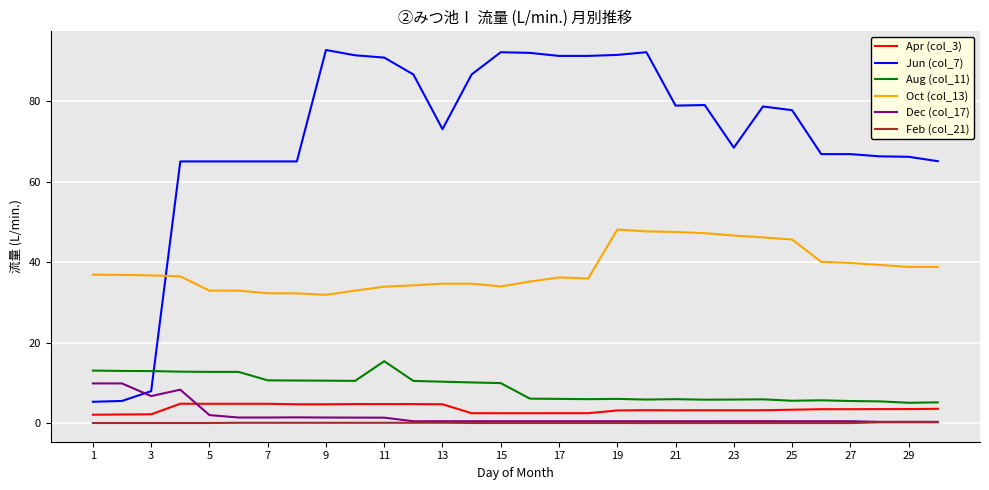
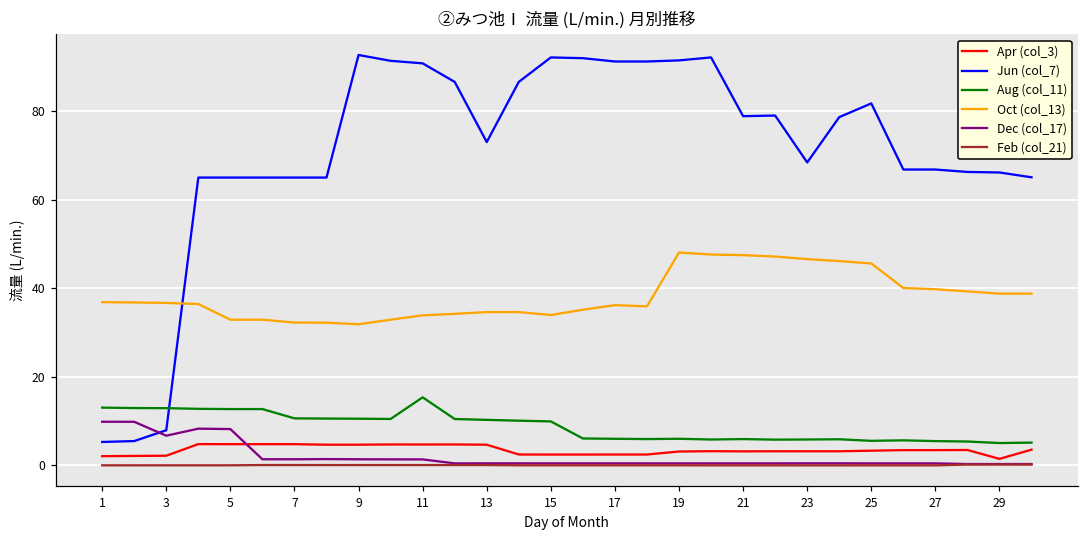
  {
    "Apr (col_3)": {
      "1": 2,
      "3": 2,
      "5": 5,
      "7": 5,
      "9": 5,
      "11": 5,
      "13": 5,
      "15": 2,
      "17": 2,
      "19": 3,
      "21": 3,
      "23": 3,
      "25": 3,
      "27": 3,
-     "29": 3
+     "29": 1
    },
    "Jun (col_7)": {
      "1": 5,
      "3": 8,
      "5": 65,
      "7": 65,
      "9": 93,
      "11": 91,
      "13": 73,
      "15": 92,
      "17": 91,
      "19": 91,
      "21": 79,
      "23": 68,
-     "25": 78,
+     "25": 82,
      "27": 67,
      "29": 66
    },
    "Aug (col_11)": {
      "1": 13,
      "3": 13,
      "5": 13,
      "7": 11,
      "9": 11,
      "11": 15,
      "13": 10,
      "15": 10,
      "17": 6,
      "19": 6,
      "21": 6,
      "23": 6,
      "25": 6,
      "27": 5,
      "29": 5
    },
    "Oct (col_13)": {
      "1": 37,
      "3": 37,
      "5": 33,
      "7": 32,
      "9": 32,
      "11": 34,
      "13": 35,
      "15": 34,
      "17": 36,
      "19": 48,
      "21": 47,
      "23": 47,
      "25": 46,
      "27": 40,
      "29": 39
    },
    "Dec (col_17)": {
      "1": 10,
      "3": 7,
-     "5": 2,
+     "5": 8,
      "7": 1,
      "9": 1,
      "11": 1
    },
    "Feb (col_21)": {
      "1": 0,
      "3": 0,
      "5": 0,
      "7": 0,
      "9": 0,
      "11": 0
    }
  }
